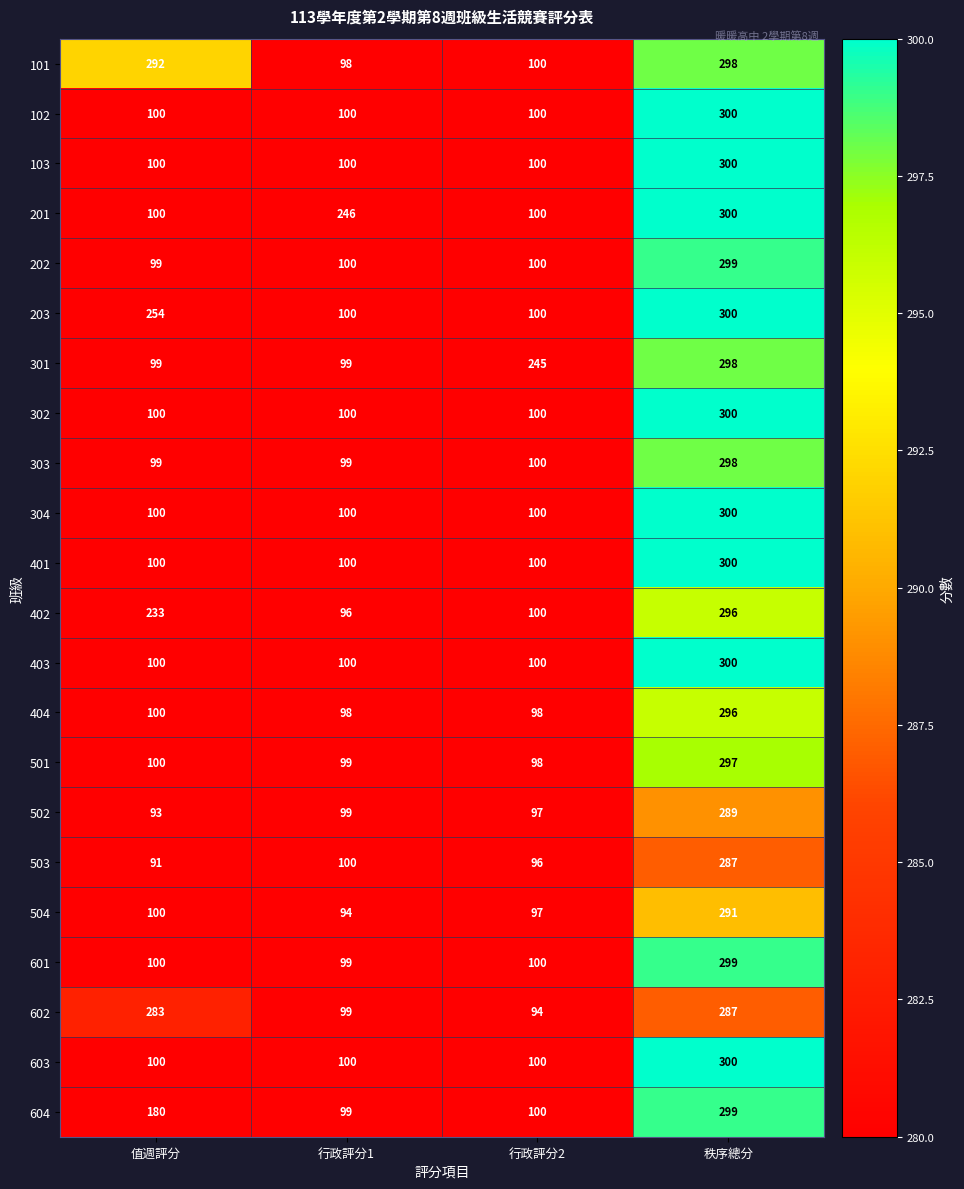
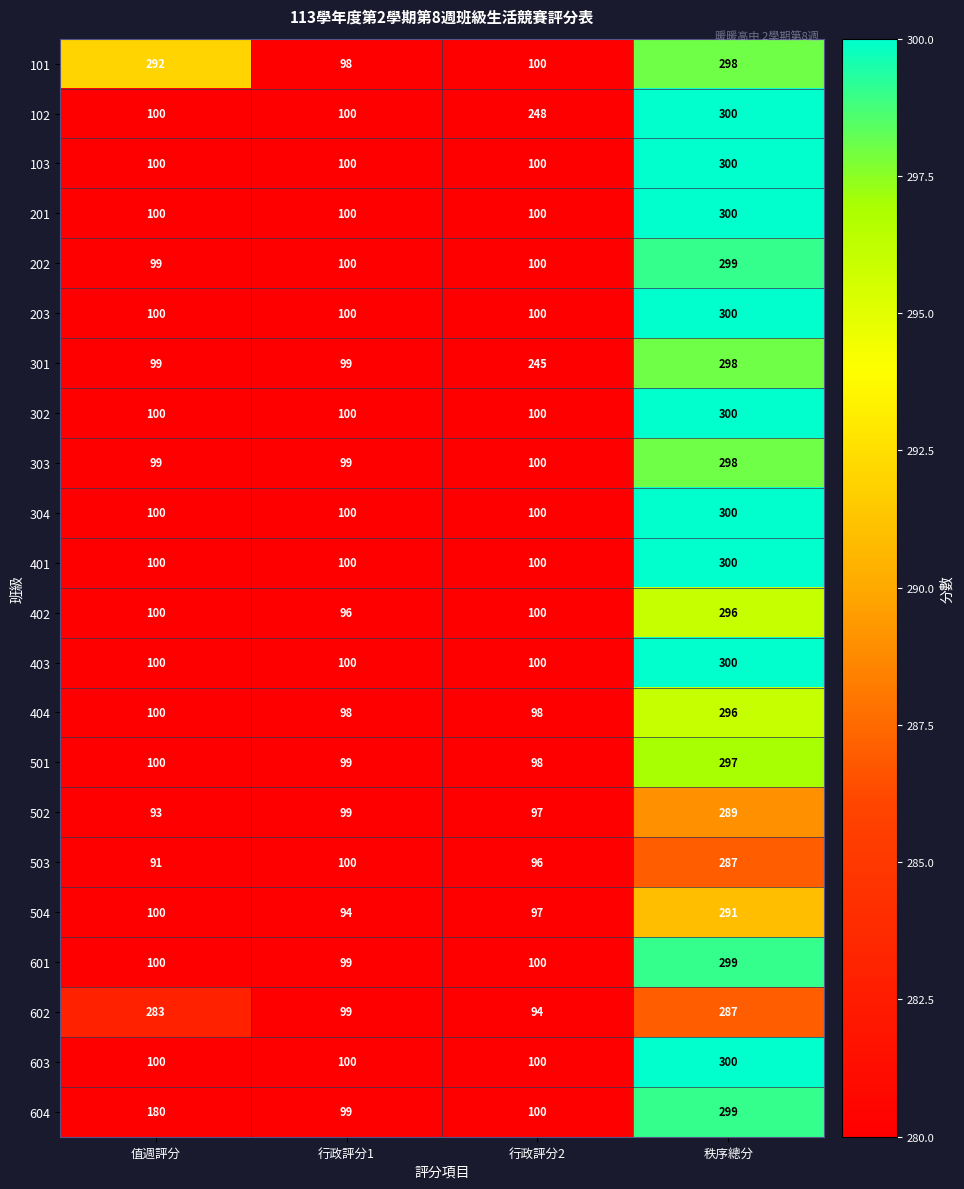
  {
    "101": {
      "值週評分": 292,
      "行政評分1": 98,
      "行政評分2": 100,
      "秩序總分": 298
    },
    "102": {
      "值週評分": 100,
      "行政評分1": 100,
-     "行政評分2": 100,
+     "行政評分2": 248,
      "秩序總分": 300
    },
    "103": {
      "值週評分": 100,
      "行政評分1": 100,
      "行政評分2": 100,
      "秩序總分": 300
    },
    "201": {
      "值週評分": 100,
-     "行政評分1": 246,
+     "行政評分1": 100,
      "行政評分2": 100,
      "秩序總分": 300
    },
    "202": {
      "值週評分": 99,
      "行政評分1": 100,
      "行政評分2": 100,
      "秩序總分": 299
    },
    "203": {
-     "值週評分": 254,
+     "值週評分": 100,
      "行政評分1": 100,
      "行政評分2": 100,
      "秩序總分": 300
    },
    "301": {
      "值週評分": 99,
      "行政評分1": 99,
      "行政評分2": 245,
      "秩序總分": 298
    },
    "302": {
      "值週評分": 100,
      "行政評分1": 100,
      "行政評分2": 100,
      "秩序總分": 300
    },
    "303": {
      "值週評分": 99,
      "行政評分1": 99,
      "行政評分2": 100,
      "秩序總分": 298
    },
    "304": {
      "值週評分": 100,
      "行政評分1": 100,
      "行政評分2": 100,
      "秩序總分": 300
    },
    "401": {
      "值週評分": 100,
      "行政評分1": 100,
      "行政評分2": 100,
      "秩序總分": 300
    },
    "402": {
-     "值週評分": 233,
+     "值週評分": 100,
      "行政評分1": 96,
      "行政評分2": 100,
      "秩序總分": 296
    },
    "403": {
      "值週評分": 100,
      "行政評分1": 100,
      "行政評分2": 100,
      "秩序總分": 300
    },
    "404": {
      "值週評分": 100,
      "行政評分1": 98,
      "行政評分2": 98,
      "秩序總分": 296
    },
    "501": {
      "值週評分": 100,
      "行政評分1": 99,
      "行政評分2": 98,
      "秩序總分": 297
    },
    "502": {
      "值週評分": 93,
      "行政評分1": 99,
      "行政評分2": 97,
      "秩序總分": 289
    },
    "503": {
      "值週評分": 91,
      "行政評分1": 100,
      "行政評分2": 96,
      "秩序總分": 287
    },
    "504": {
      "值週評分": 100,
      "行政評分1": 94,
      "行政評分2": 97,
      "秩序總分": 291
    },
    "601": {
      "值週評分": 100,
      "行政評分1": 99,
      "行政評分2": 100,
      "秩序總分": 299
    },
    "602": {
      "值週評分": 283,
      "行政評分1": 99,
      "行政評分2": 94,
      "秩序總分": 287
    },
    "603": {
      "值週評分": 100,
      "行政評分1": 100,
      "行政評分2": 100,
      "秩序總分": 300
    },
    "604": {
      "值週評分": 180,
      "行政評分1": 99,
      "行政評分2": 100,
      "秩序總分": 299
    }
  }
